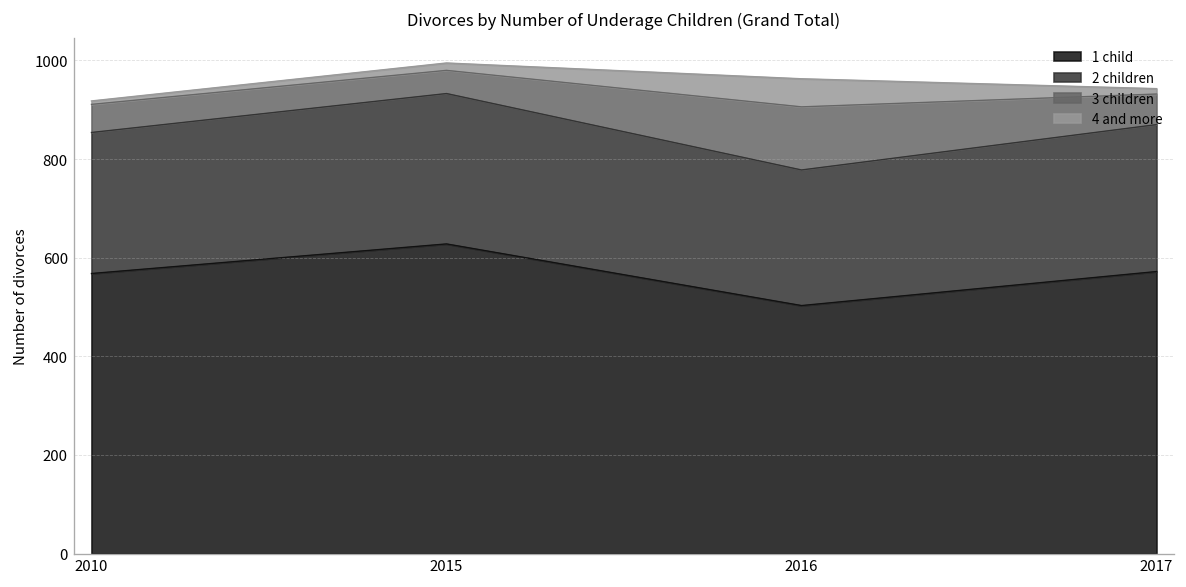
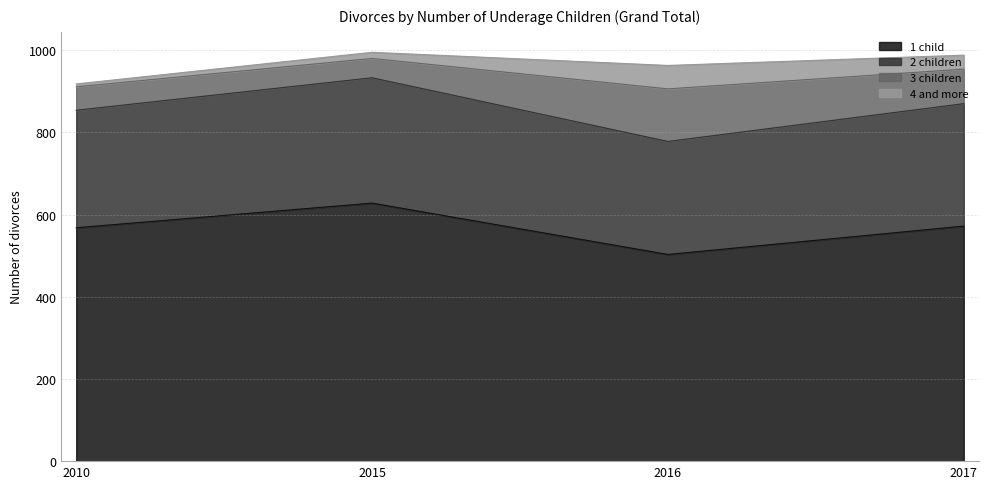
  {
    "3 children": {
      "2010": 60,
      "2015": 50,
      "2016": 130,
-     "2017": 60
+     "2017": 80
    },
    "4 and more": {
      "2010": 10,
      "2015": 20,
      "2016": 60,
-     "2017": 10
+     "2017": 30
    }
  }
